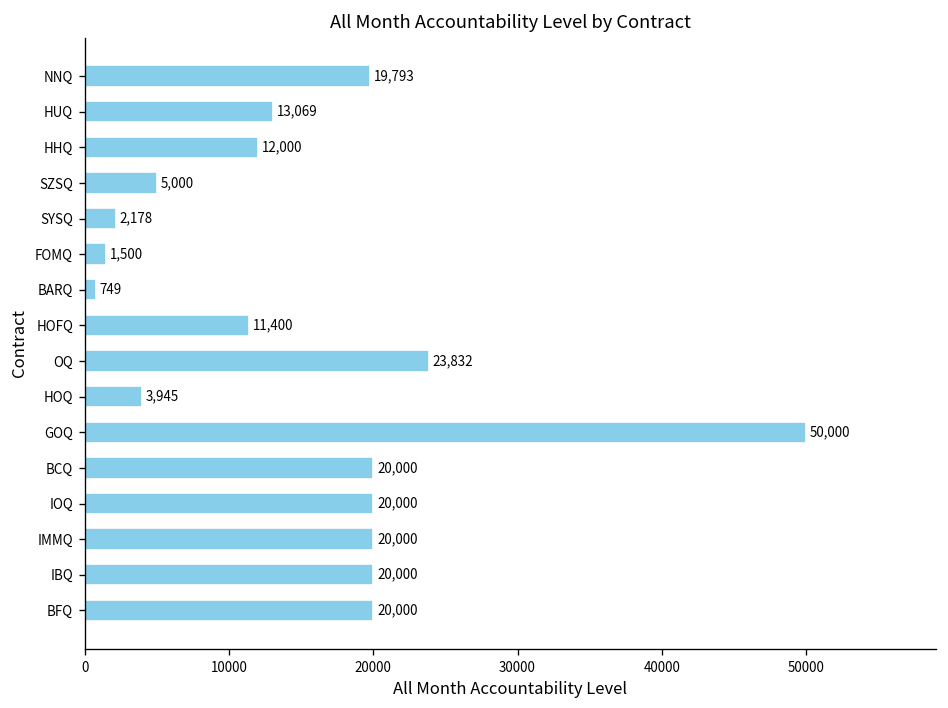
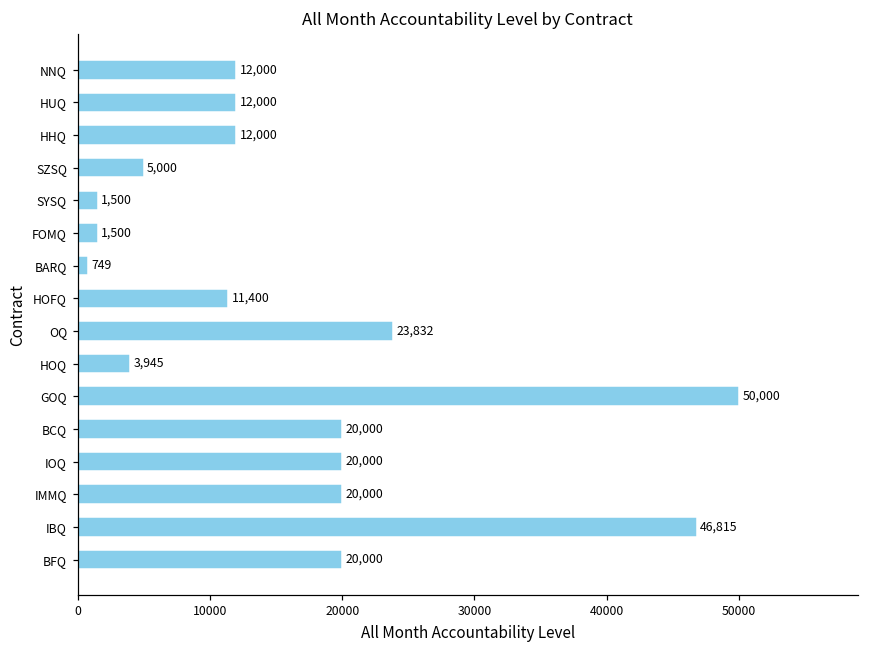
  {
-   "NNQ": "19,793",
-   "HUQ": "13,069",
+   "NNQ": "12,000",
+   "HUQ": "12,000",
    "HHQ": "12,000",
    "SZSQ": "5,000",
-   "SYSQ": "2,178",
+   "SYSQ": "1,500",
    "FOMQ": "1,500",
    "BARQ": "749",
    "HOFQ": "11,400",
    "OQ": "23,832",
    "HOQ": "3,945",
    "GOQ": "50,000",
    "BCQ": "20,000",
    "IOQ": "20,000",
    "IMMQ": "20,000",
-   "IBQ": "20,000",
+   "IBQ": "46,815",
    "BFQ": "20,000"
  }
